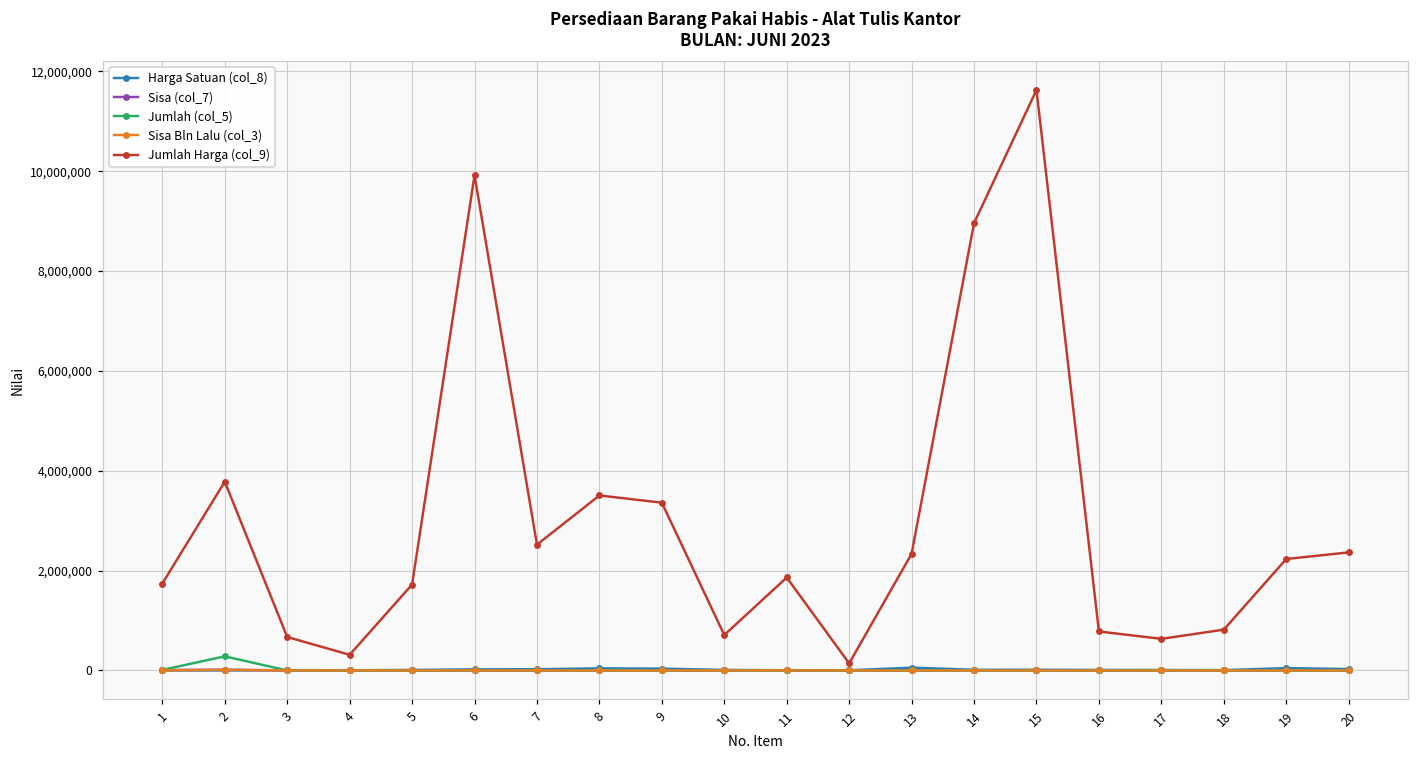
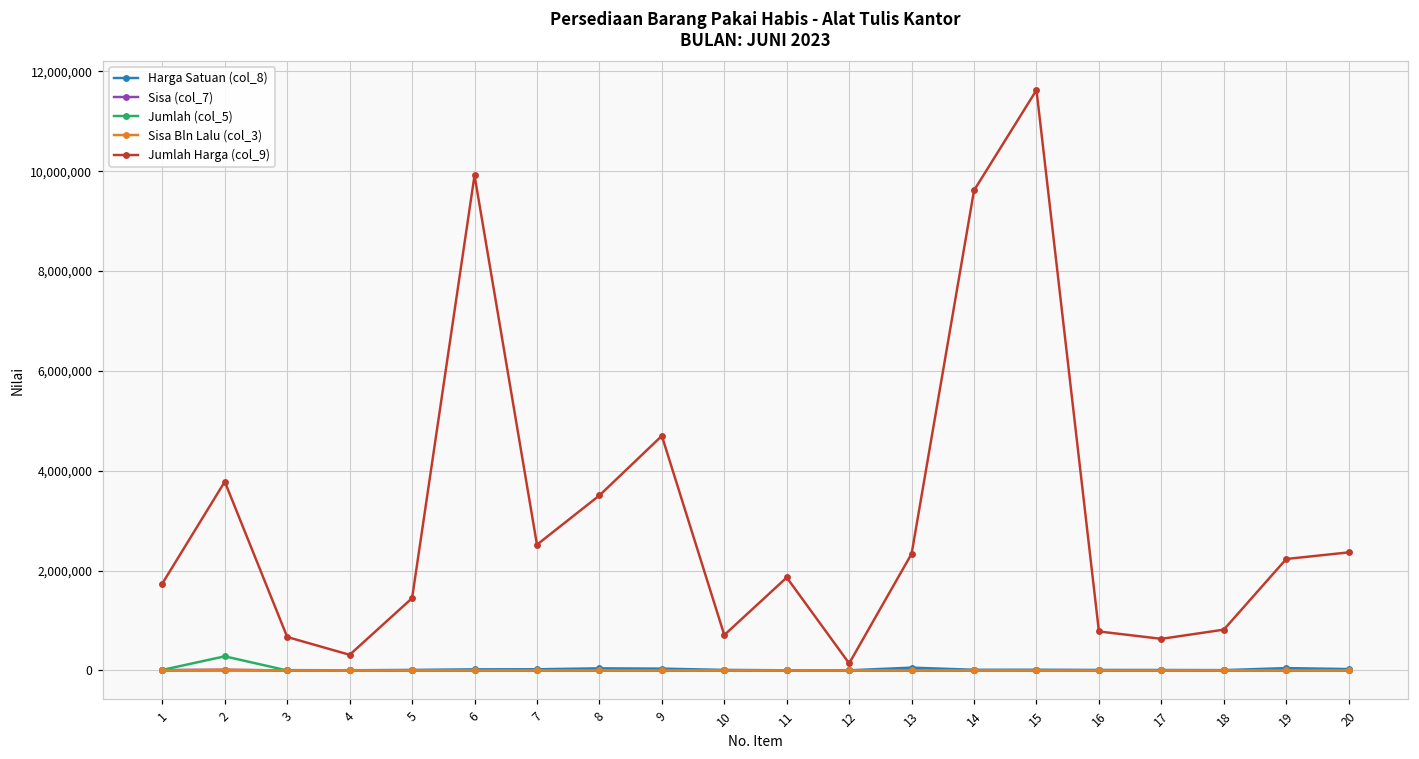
  {
    "Harga Satuan (col_8)": {
      "13": "100,000"
    },
    "Jumlah (col_5)": {
      "2": "300,000"
    },
    "Jumlah Harga (col_9)": {
      "1": "1,700,000",
      "2": "3,800,000",
      "3": "700,000",
      "4": "300,000",
-     "5": "1,700,000",
+     "5": "1,400,000",
      "6": "9,900,000",
      "7": "2,500,000",
      "8": "3,500,000",
-     "9": "3,400,000",
+     "9": "4,700,000",
      "10": "700,000",
      "11": "1,900,000",
      "12": "100,000",
      "13": "2,300,000",
-     "14": "9,000,000",
+     "14": "9,600,000",
      "15": "11,600,000",
      "16": "800,000",
      "17": "600,000",
      "18": "800,000",
      "19": "2,200,000",
      "20": "2,400,000"
    }
  }
